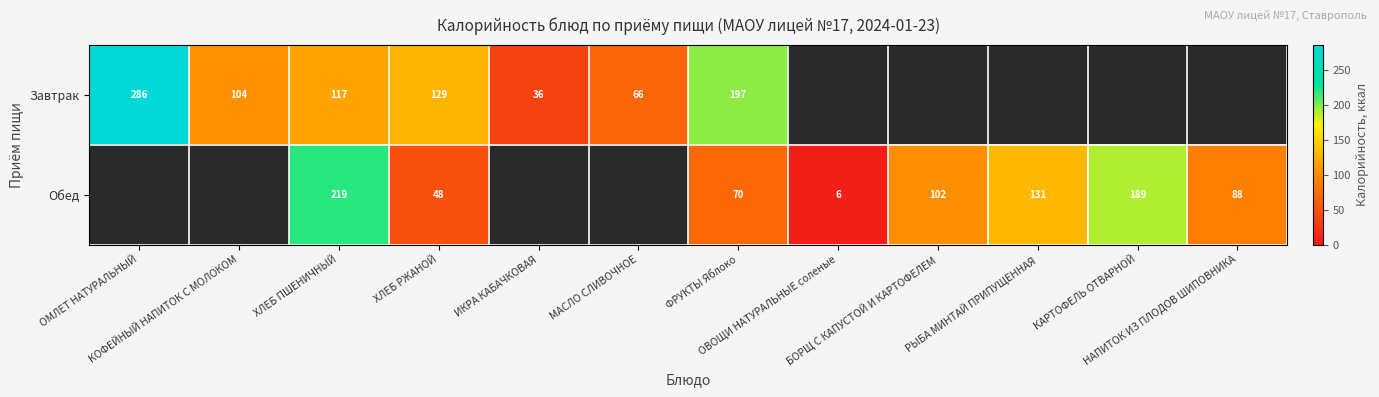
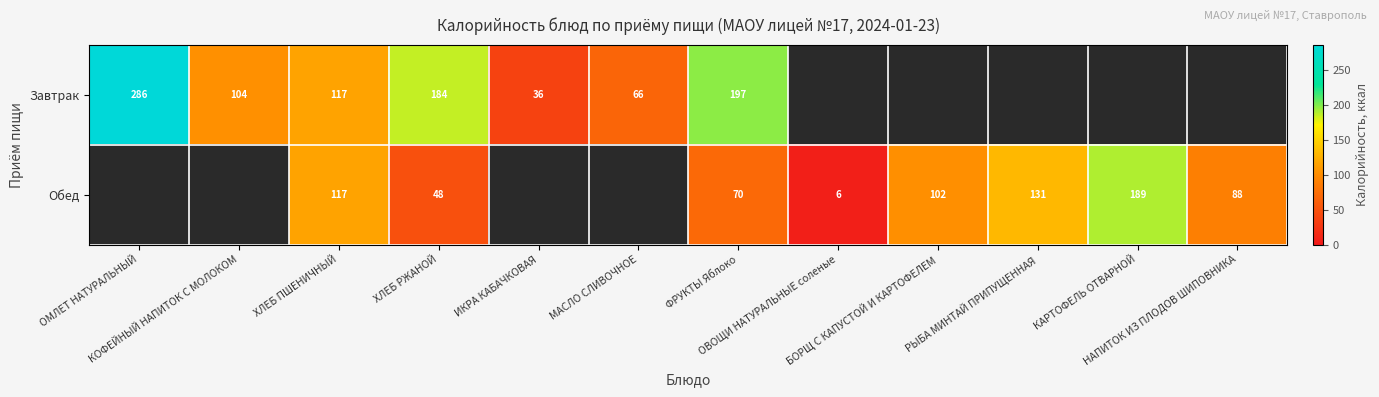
  {
    "Завтрак": {
      "ОМЛЕТ НАТУРАЛЬНЫЙ": 286,
      "КОФЕЙНЫЙ НАПИТОК С МОЛОКОМ": 104,
      "ХЛЕБ ПШЕНИЧНЫЙ": 117,
-     "ХЛЕБ РЖАНОЙ": 129,
+     "ХЛЕБ РЖАНОЙ": 184,
      "ИКРА КАБАЧКОВАЯ": 36,
      "МАСЛО СЛИВОЧНОЕ": 66,
      "ФРУКТЫ Яблоко": 197
    },
    "Обед": {
-     "ХЛЕБ ПШЕНИЧНЫЙ": 219,
+     "ХЛЕБ ПШЕНИЧНЫЙ": 117,
      "ХЛЕБ РЖАНОЙ": 48,
      "ФРУКТЫ Яблоко": 70,
      "ОВОЩИ НАТУРАЛЬНЫЕ соленые": 6,
      "БОРЩ С КАПУСТОЙ И КАРТОФЕЛЕМ": 102,
      "РЫБА МИНТАЙ ПРИПУЩЕННАЯ": 131,
      "КАРТОФЕЛЬ ОТВАРНОЙ": 189,
      "НАПИТОК ИЗ ПЛОДОВ ШИПОВНИКА": 88
    }
  }
